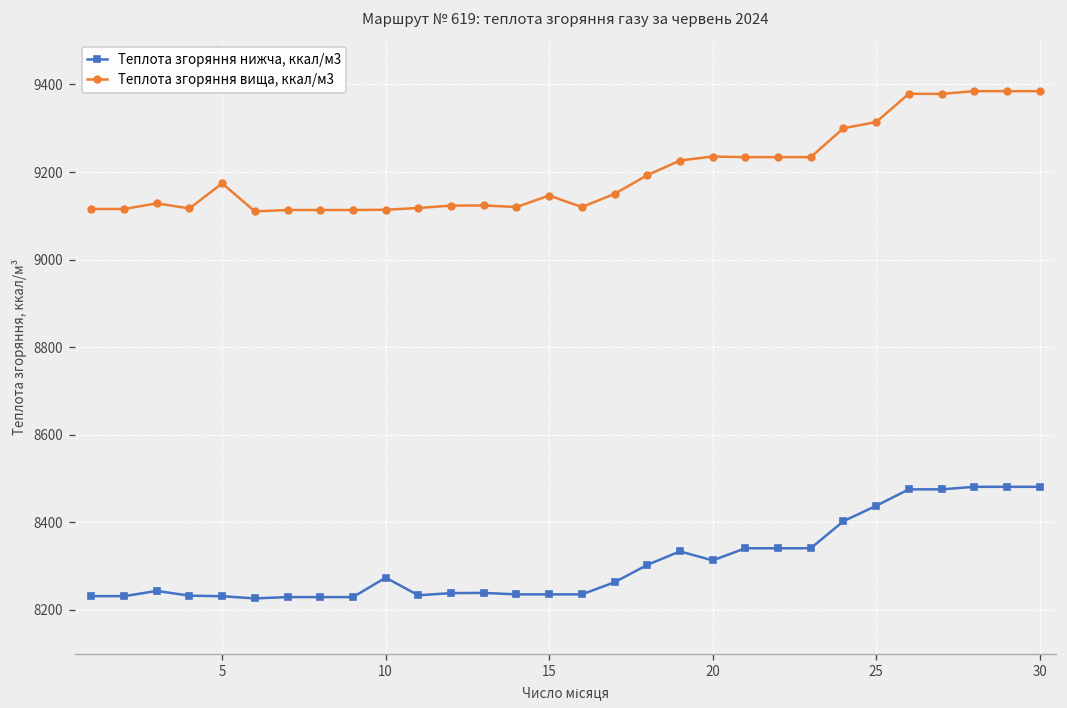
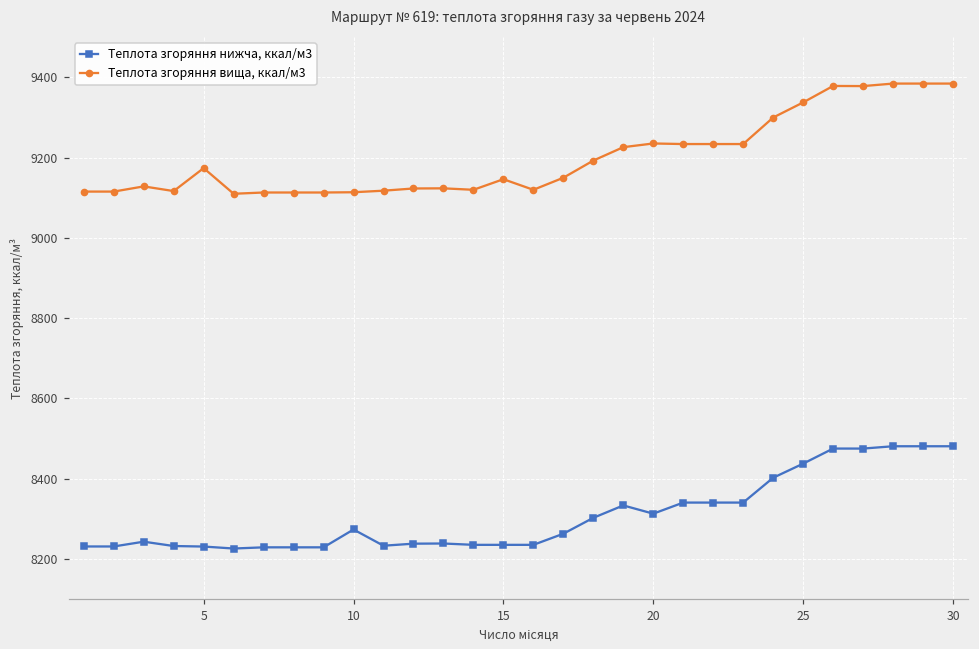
  {
    "Теплота згоряння нижча, ккал/м3": {
      "5": 8230,
      "10": 8270,
      "15": 8240,
      "20": 8310,
      "25": 8440,
      "30": 8480
    },
    "Теплота згоряння вища, ккал/м3": {
      "5": 9170,
      "10": 9110,
      "15": 9150,
      "20": 9240,
-     "25": 9310,
+     "25": 9340,
      "30": 9380
    }
  }
